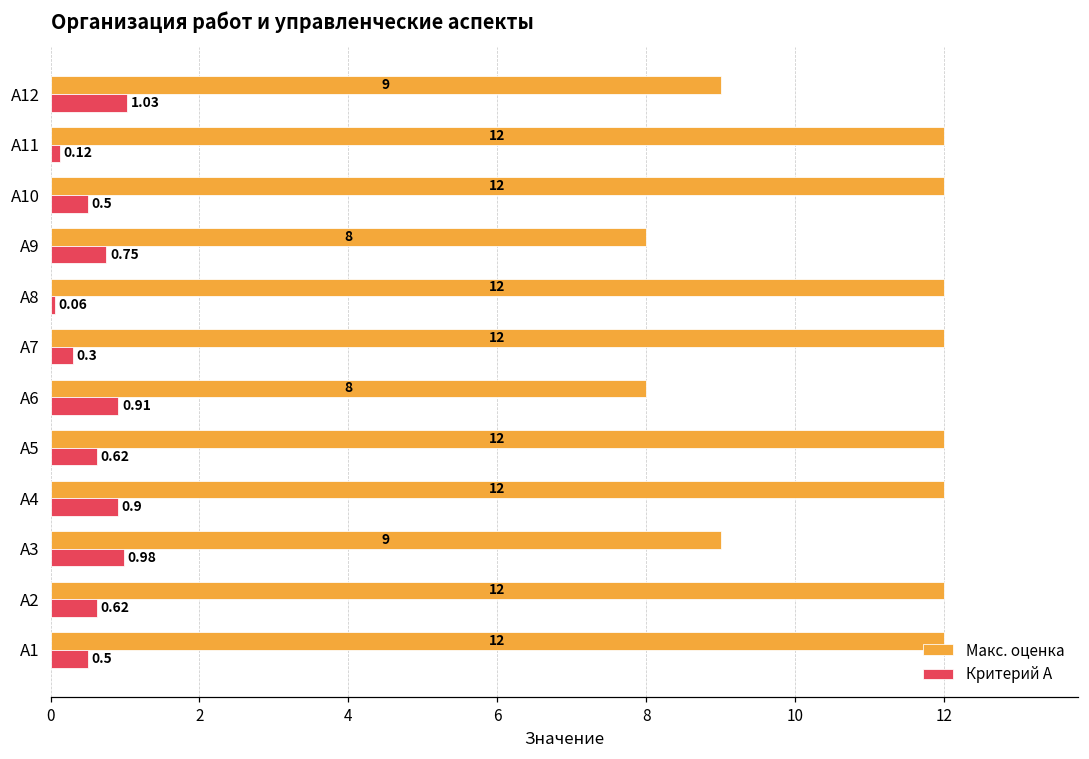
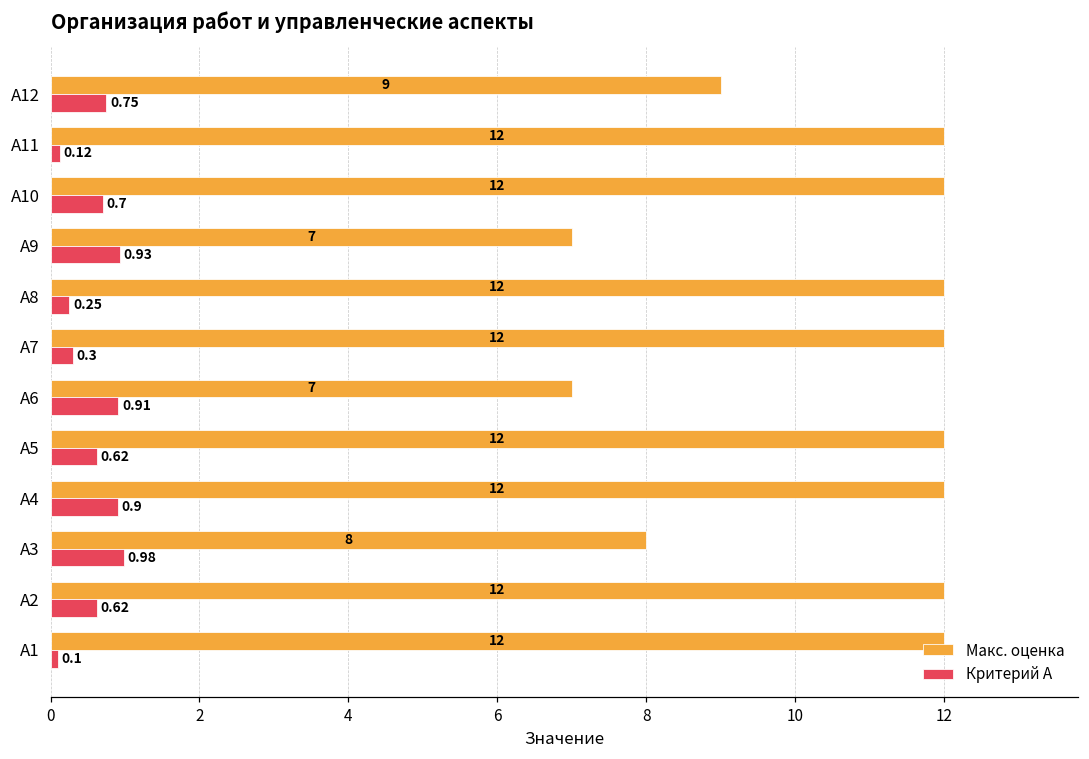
  {
    "Макс. оценка": {
      "A12": 9,
      "A11": 12,
      "A10": 12,
-     "A9": 8,
+     "A9": 7,
      "A8": 12,
      "A7": 12,
-     "A6": 8,
+     "A6": 7,
      "A5": 12,
      "A4": 12,
-     "A3": 9,
+     "A3": 8,
      "A2": 12,
      "A1": 12
    },
    "Критерий А": {
-     "A12": 1.03,
+     "A12": 0.75,
      "A11": 0.12,
-     "A10": 0.5,
-     "A9": 0.75,
-     "A8": 0.06,
+     "A10": 0.7,
+     "A9": 0.93,
+     "A8": 0.25,
      "A7": 0.3,
      "A6": 0.91,
      "A5": 0.62,
      "A4": 0.9,
      "A3": 0.98,
      "A2": 0.62,
-     "A1": 0.5
+     "A1": 0.1
    }
  }
